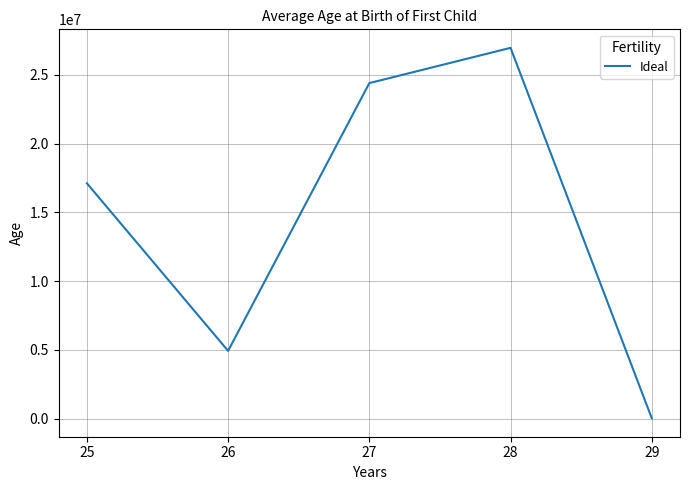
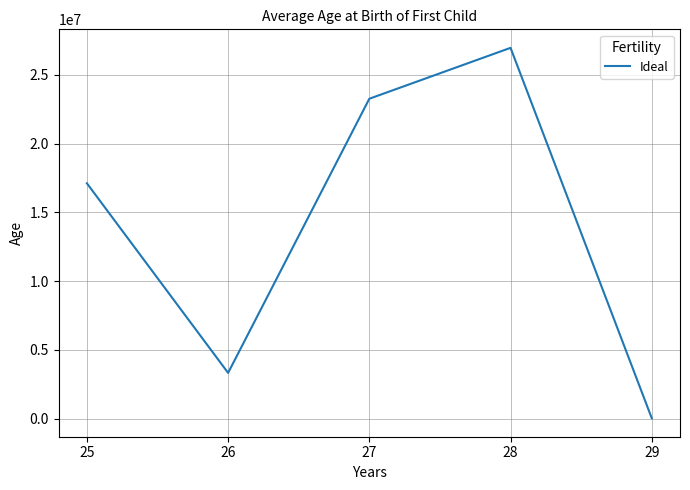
  {
    "25": 17100000,
-   "26": 4900000,
-   "27": 24400000,
+   "26": 3300000,
+   "27": 23300000,
    "28": 27000000,
    "29": 0
  }
